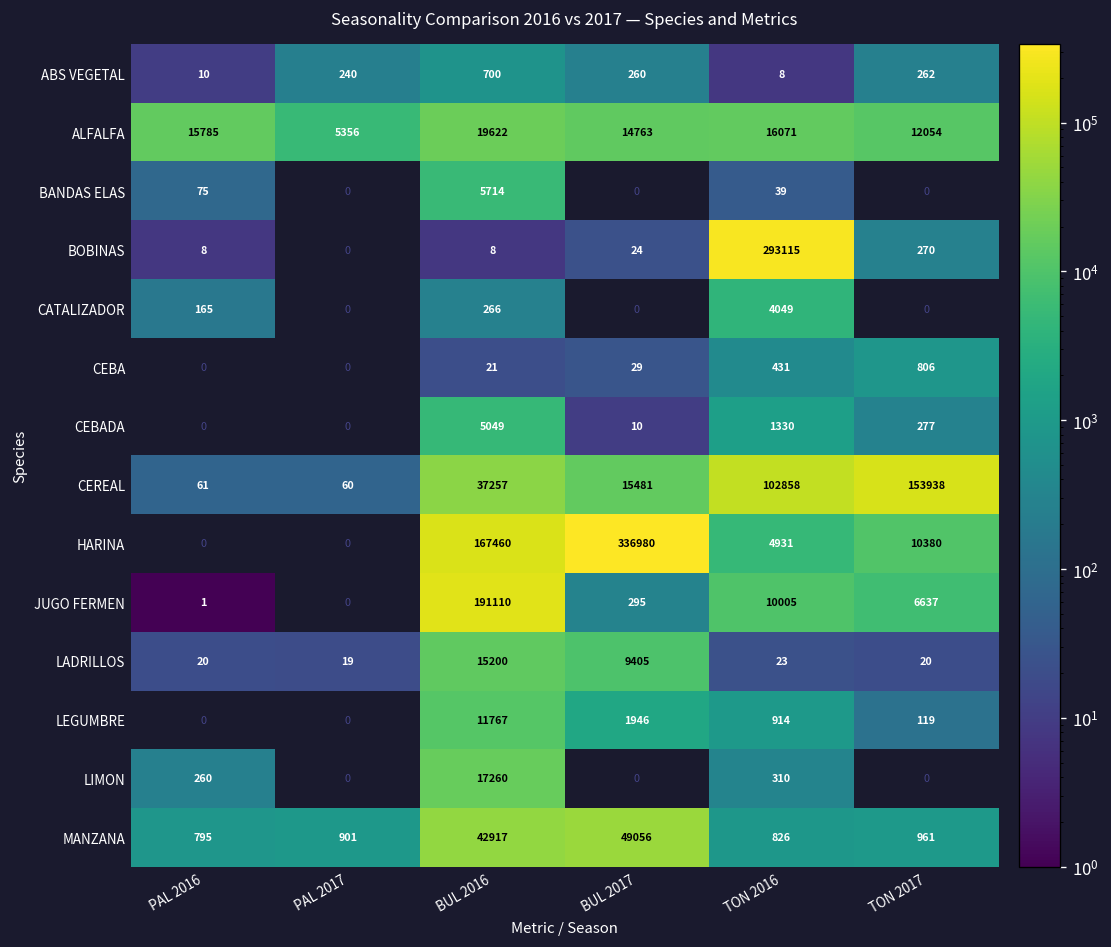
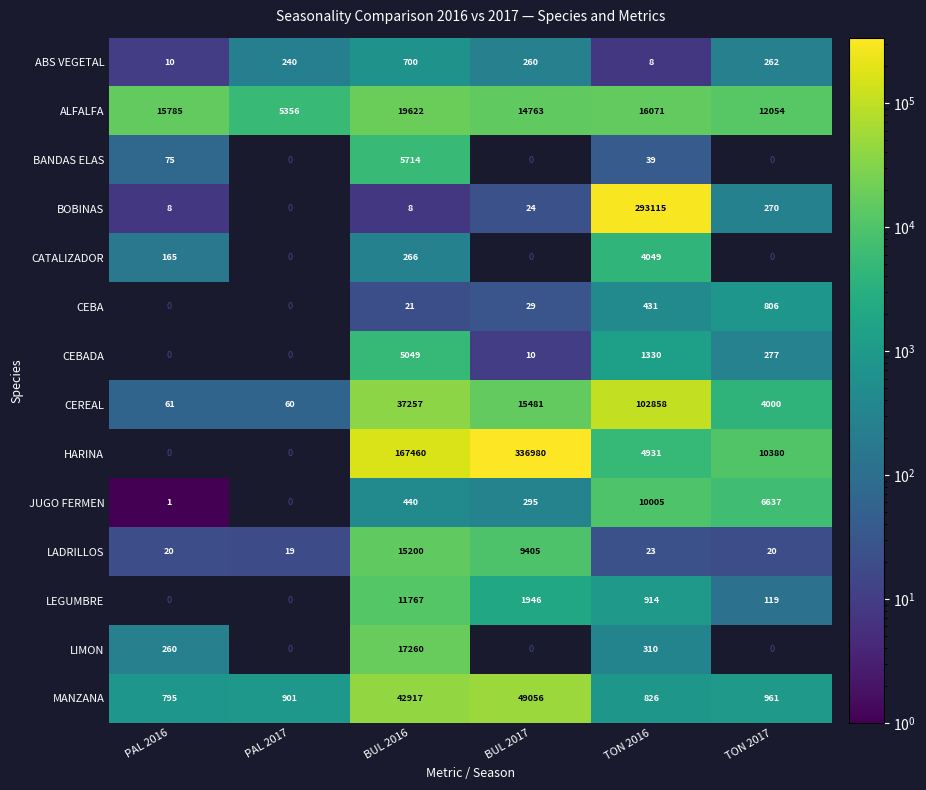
  {
    "ABS VEGETAL": {
      "PAL 2016": 10,
      "PAL 2017": 240,
      "BUL 2016": 700,
      "BUL 2017": 260,
      "TON 2016": 8,
      "TON 2017": 262
    },
    "ALFALFA": {
      "PAL 2016": 15785,
      "PAL 2017": 5356,
      "BUL 2016": 19622,
      "BUL 2017": 14763,
      "TON 2016": 16071,
      "TON 2017": 12054
    },
    "BANDAS ELAS": {
      "PAL 2016": 75,
      "BUL 2016": 5714,
      "TON 2016": 39
    },
    "BOBINAS": {
      "PAL 2016": 8,
      "BUL 2016": 8,
      "BUL 2017": 24,
      "TON 2016": 293115,
      "TON 2017": 270
    },
    "CATALIZADOR": {
      "PAL 2016": 165,
      "BUL 2016": 266,
      "TON 2016": 4049
    },
    "CEBA": {
      "BUL 2016": 21,
      "BUL 2017": 29,
      "TON 2016": 431,
      "TON 2017": 806
    },
    "CEBADA": {
      "BUL 2016": 5049,
      "BUL 2017": 10,
      "TON 2016": 1330,
      "TON 2017": 277
    },
    "CEREAL": {
      "PAL 2016": 61,
      "PAL 2017": 60,
      "BUL 2016": 37257,
      "BUL 2017": 15481,
      "TON 2016": 102858,
-     "TON 2017": 153938
+     "TON 2017": 4000
    },
    "HARINA": {
      "BUL 2016": 167460,
      "BUL 2017": 336980,
      "TON 2016": 4931,
      "TON 2017": 10380
    },
    "JUGO FERMEN": {
      "PAL 2016": 1,
-     "BUL 2016": 191110,
+     "BUL 2016": 440,
      "BUL 2017": 295,
      "TON 2016": 10005,
      "TON 2017": 6637
    },
    "LADRILLOS": {
      "PAL 2016": 20,
      "PAL 2017": 19,
      "BUL 2016": 15200,
      "BUL 2017": 9405,
      "TON 2016": 23,
      "TON 2017": 20
    },
    "LEGUMBRE": {
      "BUL 2016": 11767,
      "BUL 2017": 1946,
      "TON 2016": 914,
      "TON 2017": 119
    },
    "LIMON": {
      "PAL 2016": 260,
      "BUL 2016": 17260,
      "TON 2016": 310
    },
    "MANZANA": {
      "PAL 2016": 795,
      "PAL 2017": 901,
      "BUL 2016": 42917,
      "BUL 2017": 49056,
      "TON 2016": 826,
      "TON 2017": 961
    }
  }
